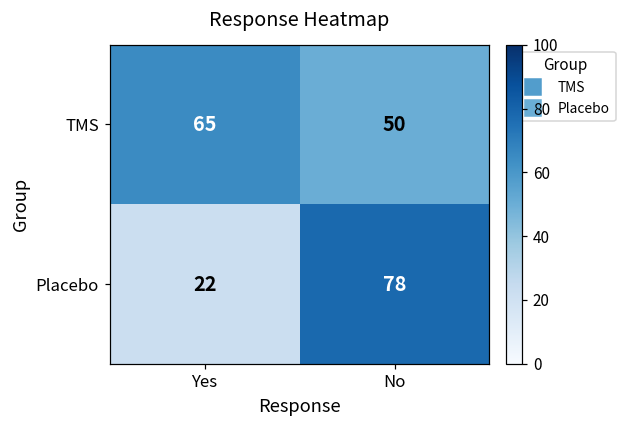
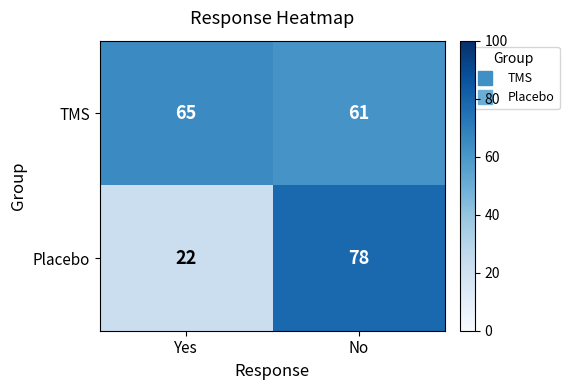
  {
    "TMS": {
      "Yes": 65,
-     "No": 50
+     "No": 61
    },
    "Placebo": {
      "Yes": 22,
      "No": 78
    }
  }
